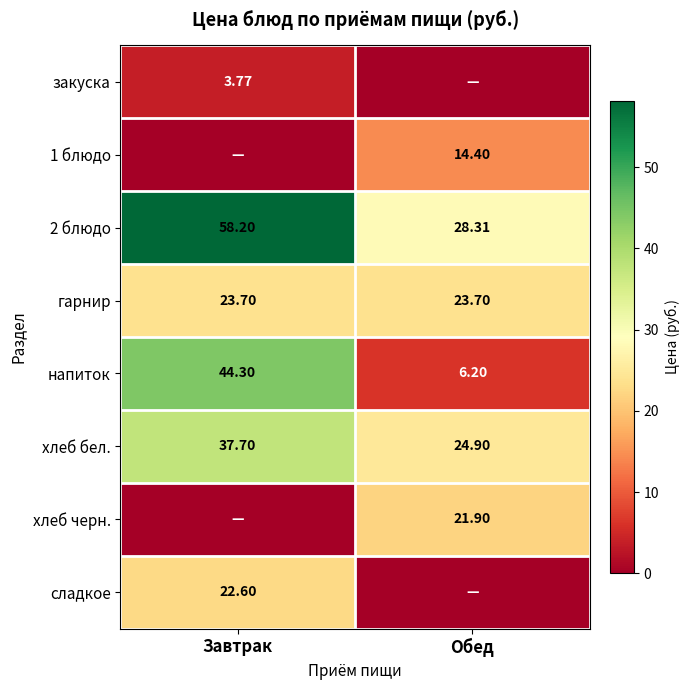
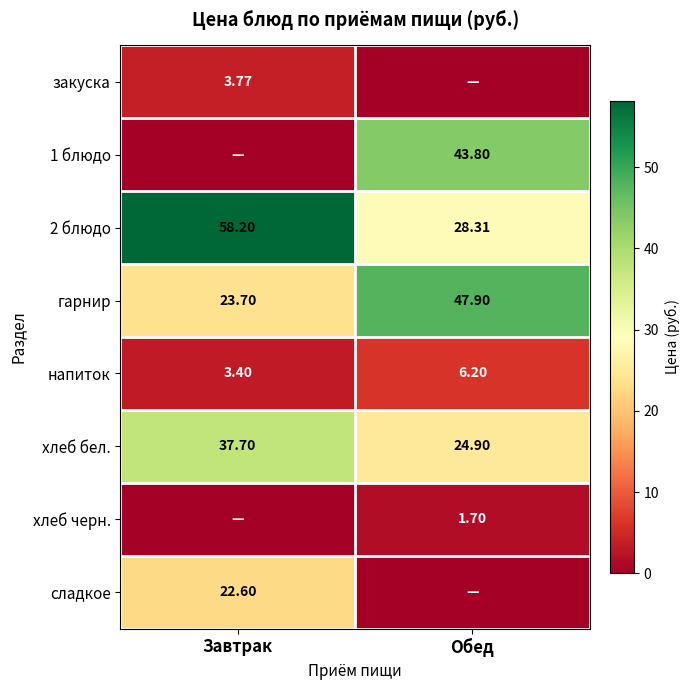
  {
    "закуска": {
      "Завтрак": 3.77
    },
    "1 блюдо": {
-     "Обед": 14.40
+     "Обед": 43.80
    },
    "2 блюдо": {
      "Завтрак": 58.20,
      "Обед": 28.31
    },
    "гарнир": {
      "Завтрак": 23.70,
-     "Обед": 23.70
+     "Обед": 47.90
    },
    "напиток": {
-     "Завтрак": 44.30,
+     "Завтрак": 3.40,
      "Обед": 6.20
    },
    "хлеб бел.": {
      "Завтрак": 37.70,
      "Обед": 24.90
    },
    "хлеб черн.": {
-     "Обед": 21.90
+     "Обед": 1.70
    },
    "сладкое": {
      "Завтрак": 22.60
    }
  }
